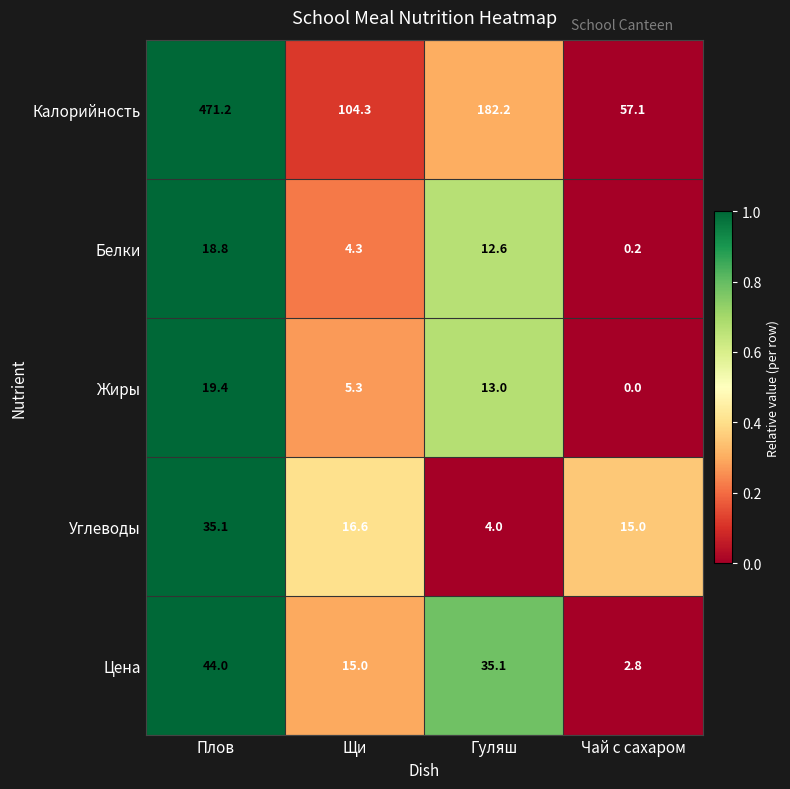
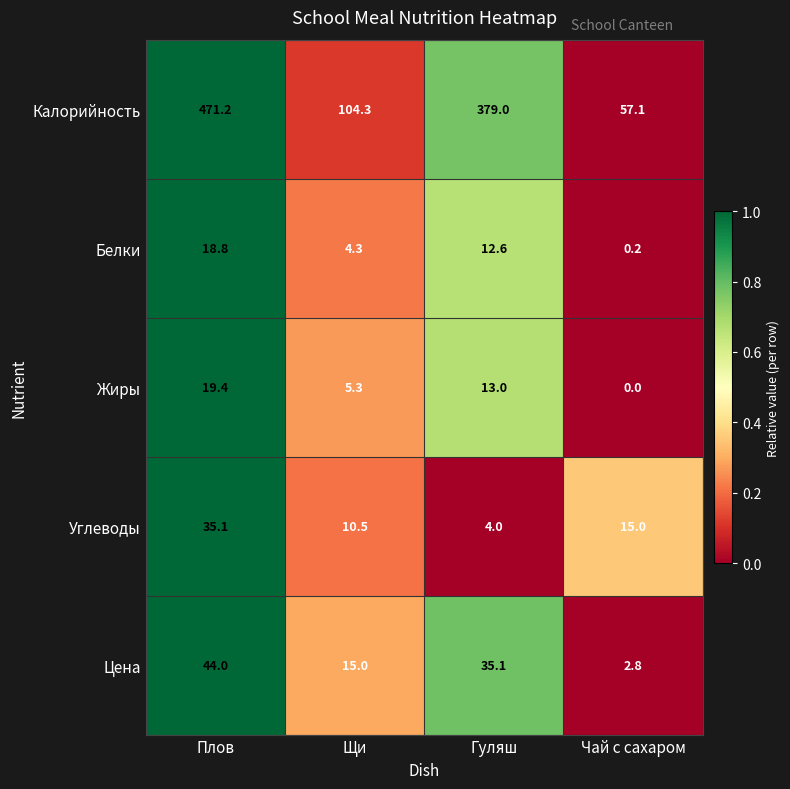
  {
    "Калорийность": {
      "Плов": 471.2,
      "Щи": 104.3,
-     "Гуляш": 182.2,
+     "Гуляш": 379.0,
      "Чай с сахаром": 57.1
    },
    "Белки": {
      "Плов": 18.8,
      "Щи": 4.3,
      "Гуляш": 12.6,
      "Чай с сахаром": 0.2
    },
    "Жиры": {
      "Плов": 19.4,
      "Щи": 5.3,
      "Гуляш": 13.0,
      "Чай с сахаром": 0.0
    },
    "Углеводы": {
      "Плов": 35.1,
-     "Щи": 16.6,
+     "Щи": 10.5,
      "Гуляш": 4.0,
      "Чай с сахаром": 15.0
    },
    "Цена": {
      "Плов": 44.0,
      "Щи": 15.0,
      "Гуляш": 35.1,
      "Чай с сахаром": 2.8
    }
  }
